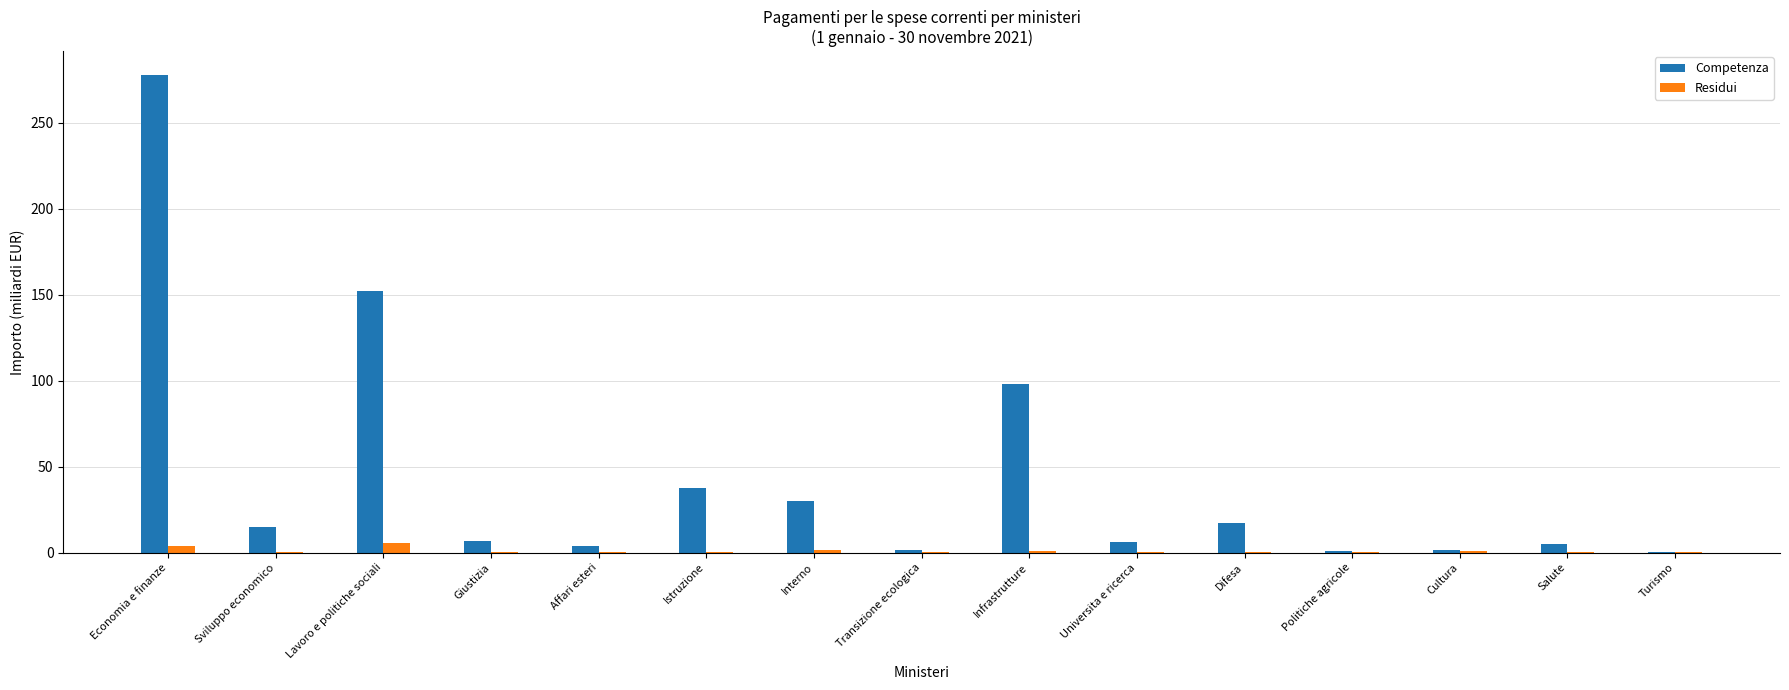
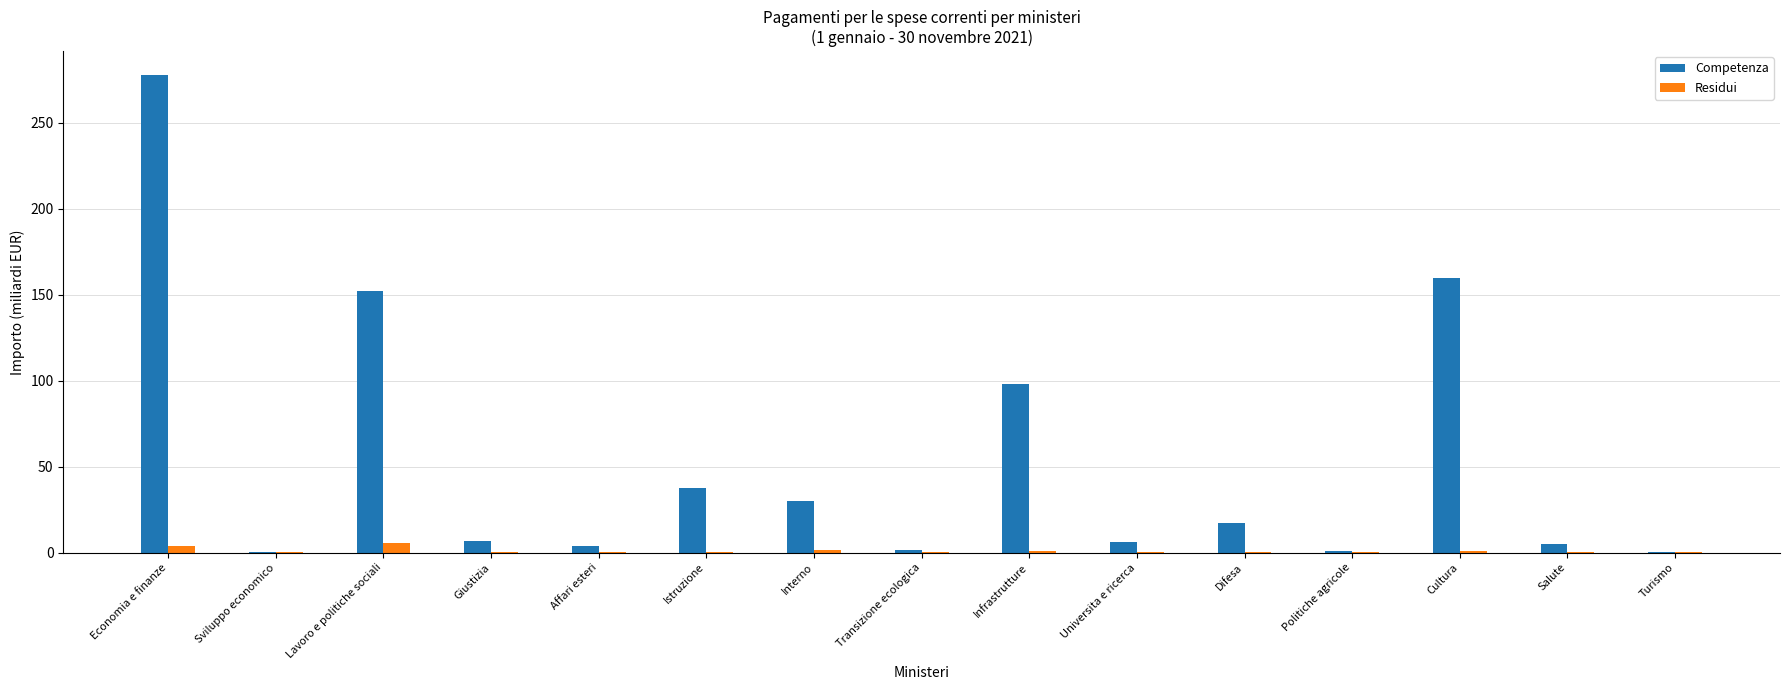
  {
    "Competenza": {
      "Economia e finanze": 278,
-     "Sviluppo economico": 15,
+     "Sviluppo economico": 0,
      "Lavoro e politiche sociali": 152,
      "Giustizia": 7,
      "Affari esteri": 4,
      "Istruzione": 38,
      "Interno": 30,
      "Infrastrutture": 98,
      "Universita e ricerca": 6,
      "Difesa": 17,
-     "Cultura": 1,
+     "Cultura": 160,
      "Salute": 5
    },
    "Residui": {
      "Economia e finanze": 4,
      "Lavoro e politiche sociali": 6
    }
  }
